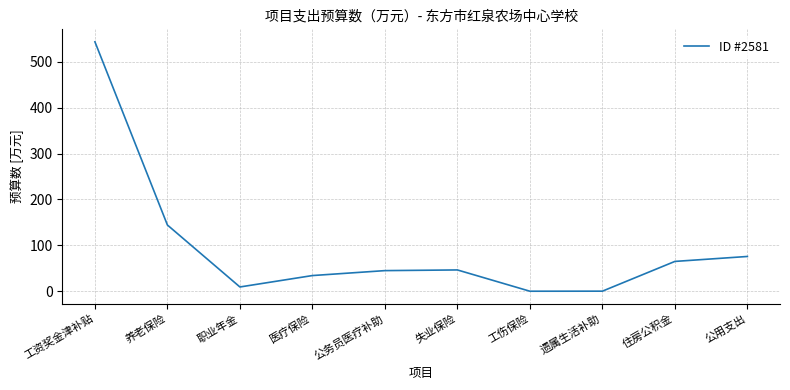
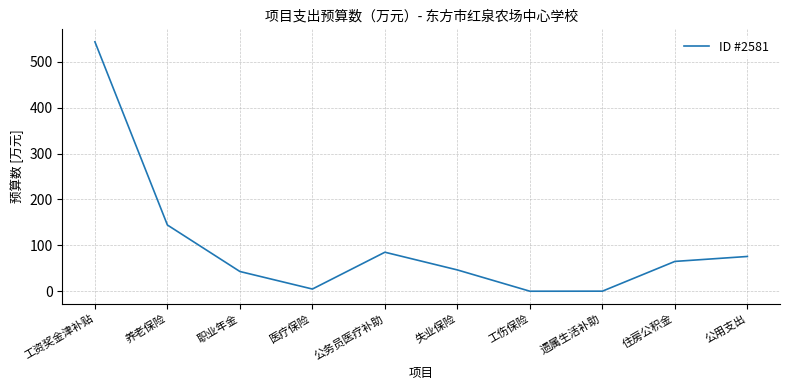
  {
    "工资奖金津补贴": 540,
    "养老保险": 140,
-   "职业年金": 10,
-   "医疗保险": 30,
-   "公务员医疗补助": 50,
+   "职业年金": 40,
+   "医疗保险": 10,
+   "公务员医疗补助": 90,
    "失业保险": 50,
    "工伤保险": 0,
    "遗属生活补助": 0,
    "住房公积金": 70,
    "公用支出": 80
  }
